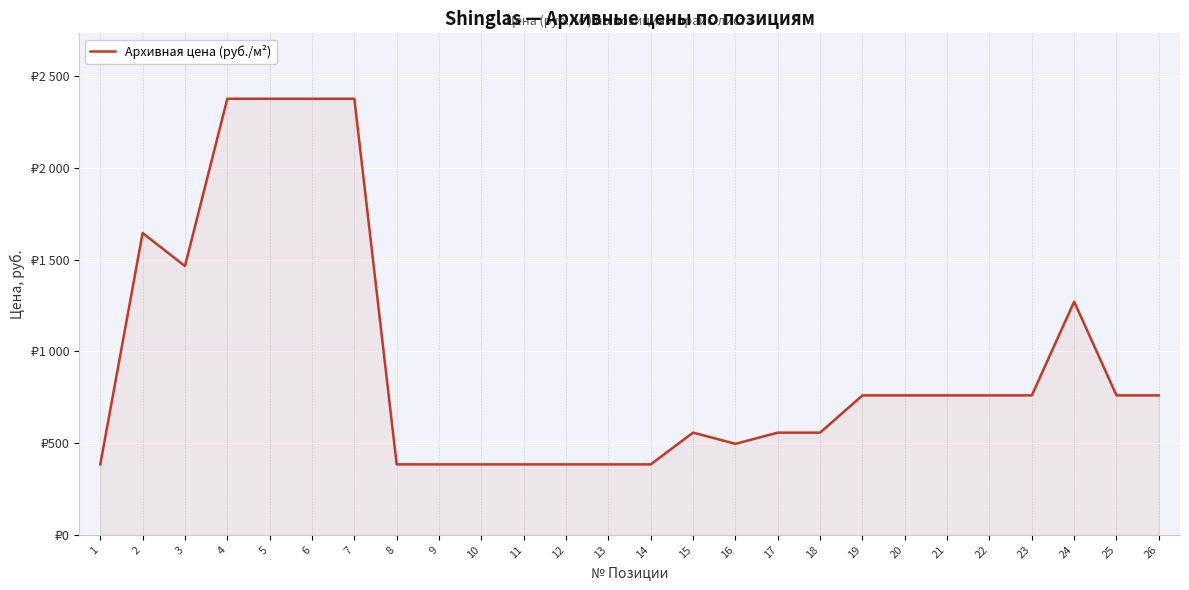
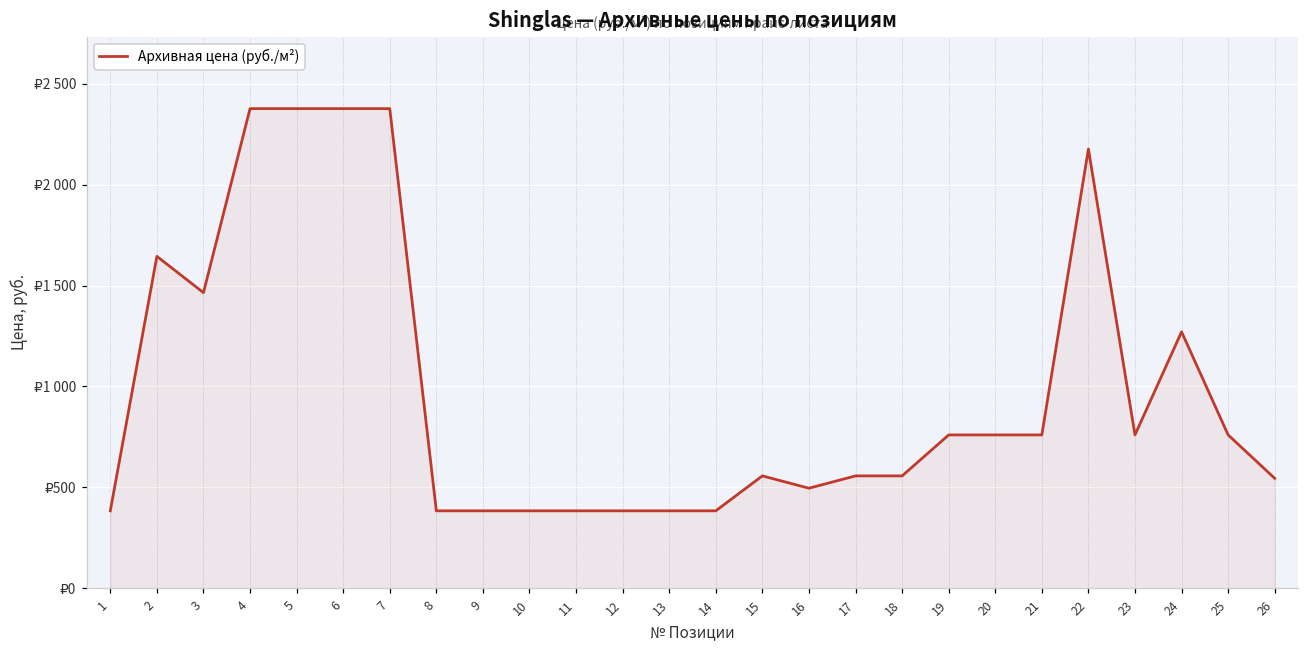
  {
    "1": "₽380",
    "2": "₽1650",
    "3": "₽1470",
    "4": "₽2380",
    "5": "₽2380",
    "6": "₽2380",
    "7": "₽2380",
    "8": "₽380",
    "9": "₽380",
    "10": "₽380",
    "11": "₽380",
    "12": "₽380",
    "13": "₽380",
    "14": "₽380",
    "15": "₽560",
    "16": "₽500",
    "17": "₽560",
    "18": "₽560",
    "19": "₽760",
    "20": "₽760",
    "21": "₽760",
-   "22": "₽760",
+   "22": "₽2180",
    "23": "₽760",
    "24": "₽1270",
    "25": "₽760",
-   "26": "₽760"
+   "26": "₽550"
  }
